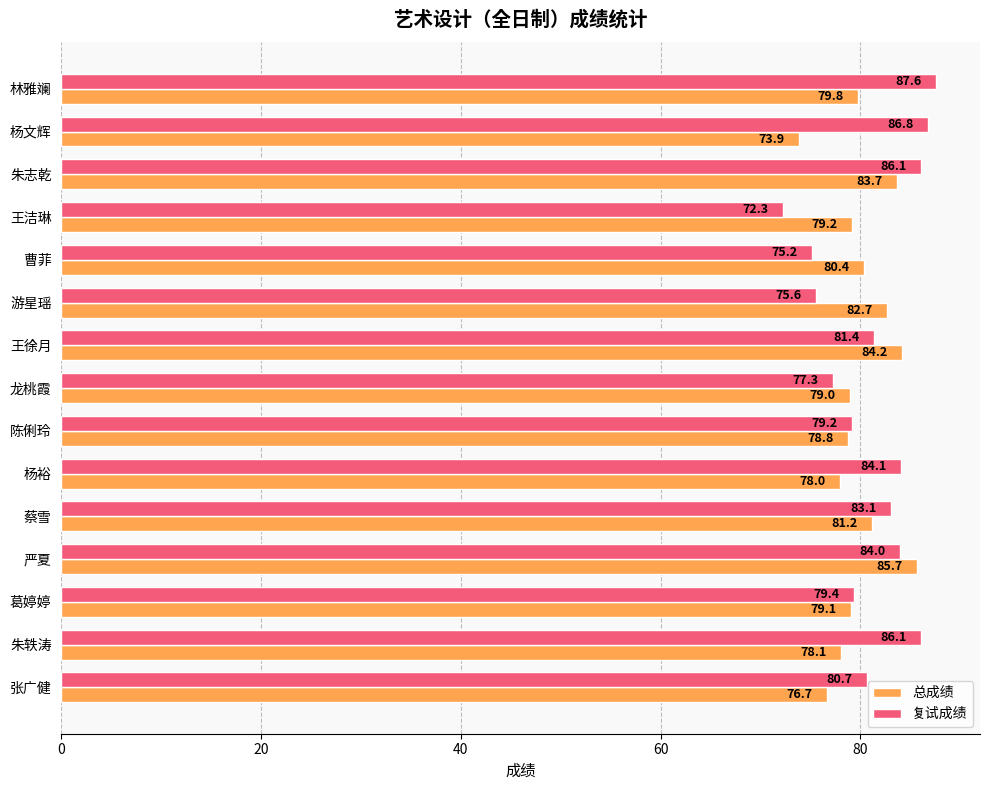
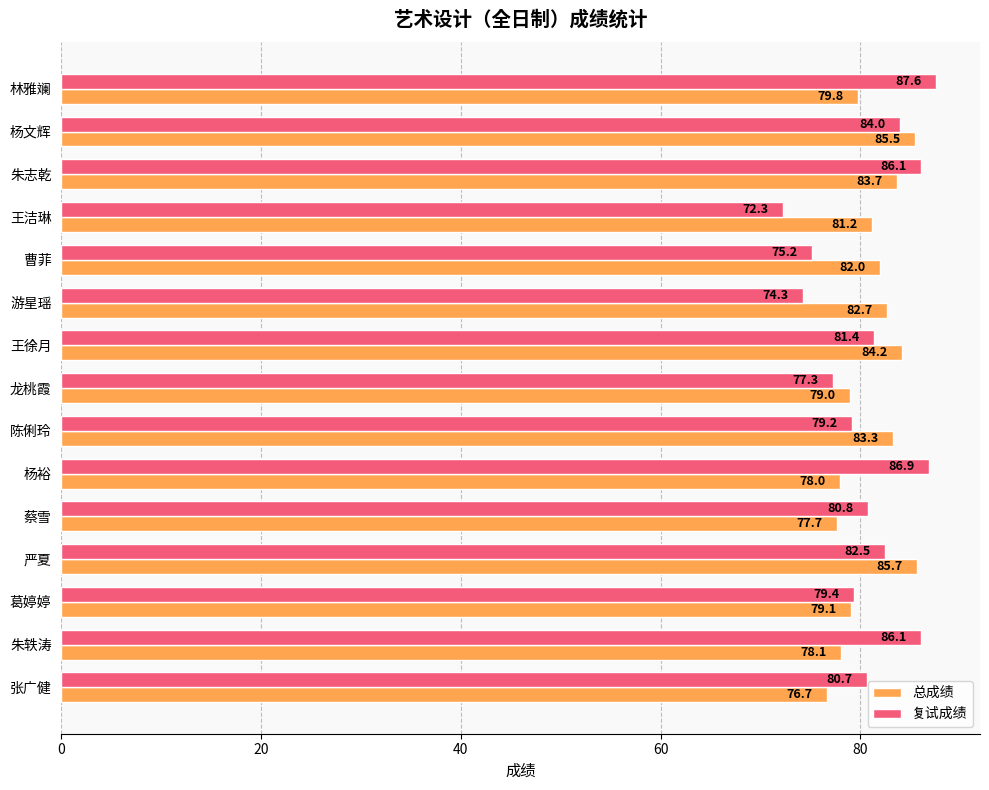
  {
    "总成绩": {
      "林雅斓": 79.8,
-     "杨文辉": 73.9,
+     "杨文辉": 85.5,
      "朱志乾": 83.7,
-     "王洁琳": 79.2,
-     "曹菲": 80.4,
+     "王洁琳": 81.2,
+     "曹菲": 82.0,
      "游星瑶": 82.7,
      "王徐月": 84.2,
      "龙桃霞": 79.0,
-     "陈俐玲": 78.8,
+     "陈俐玲": 83.3,
      "杨裕": 78.0,
-     "蔡雪": 81.2,
+     "蔡雪": 77.7,
      "严夏": 85.7,
      "葛婷婷": 79.1,
      "朱轶涛": 78.1,
      "张广健": 76.7
    },
    "复试成绩": {
      "林雅斓": 87.6,
-     "杨文辉": 86.8,
+     "杨文辉": 84.0,
      "朱志乾": 86.1,
      "王洁琳": 72.3,
      "曹菲": 75.2,
-     "游星瑶": 75.6,
+     "游星瑶": 74.3,
      "王徐月": 81.4,
      "龙桃霞": 77.3,
      "陈俐玲": 79.2,
-     "杨裕": 84.1,
-     "蔡雪": 83.1,
-     "严夏": 84.0,
+     "杨裕": 86.9,
+     "蔡雪": 80.8,
+     "严夏": 82.5,
      "葛婷婷": 79.4,
      "朱轶涛": 86.1,
      "张广健": 80.7
    }
  }
